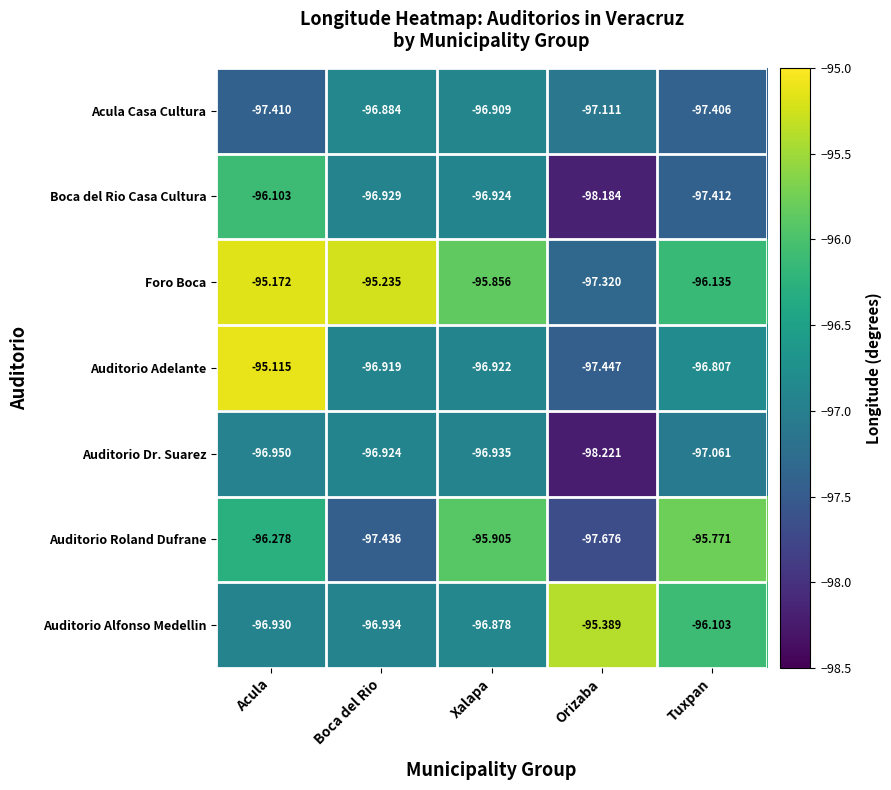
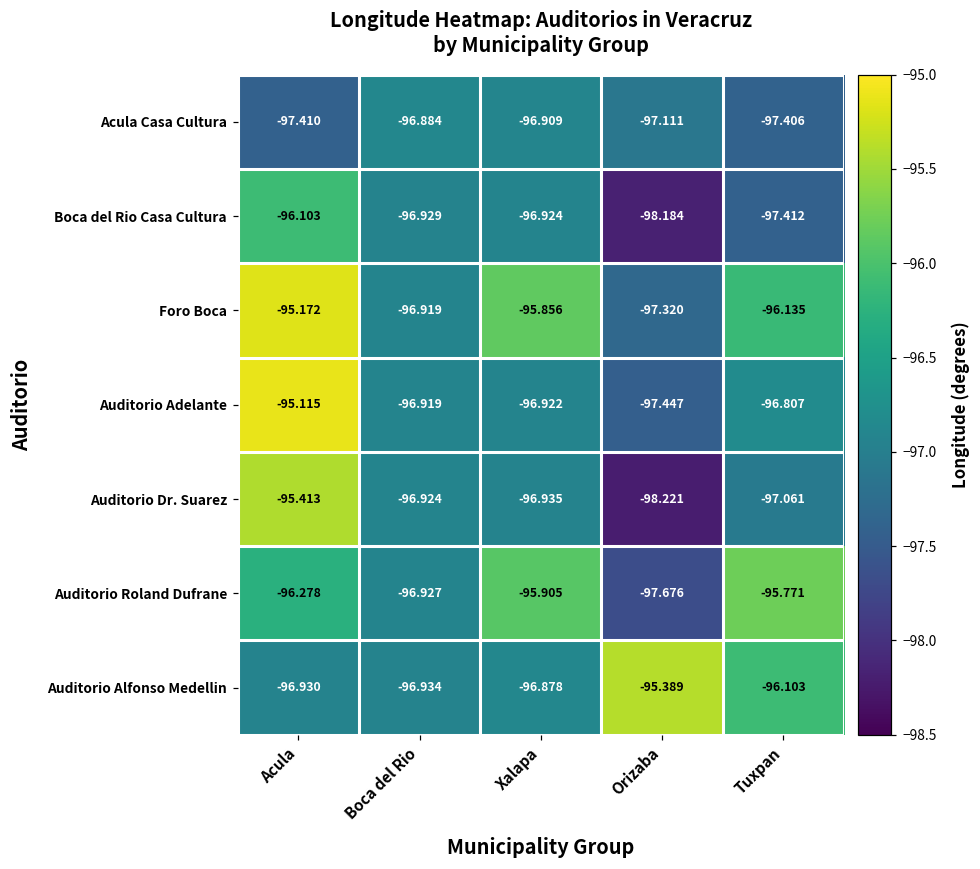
  {
    "Acula Casa Cultura": {
      "Acula": -97.410,
      "Boca del Rio": -96.884,
      "Xalapa": -96.909,
      "Orizaba": -97.111,
      "Tuxpan": -97.406
    },
    "Boca del Rio Casa Cultura": {
      "Acula": -96.103,
      "Boca del Rio": -96.929,
      "Xalapa": -96.924,
      "Orizaba": -98.184,
      "Tuxpan": -97.412
    },
    "Foro Boca": {
      "Acula": -95.172,
-     "Boca del Rio": -95.235,
+     "Boca del Rio": -96.919,
      "Xalapa": -95.856,
      "Orizaba": -97.320,
      "Tuxpan": -96.135
    },
    "Auditorio Adelante": {
      "Acula": -95.115,
      "Boca del Rio": -96.919,
      "Xalapa": -96.922,
      "Orizaba": -97.447,
      "Tuxpan": -96.807
    },
    "Auditorio Dr. Suarez": {
-     "Acula": -96.950,
+     "Acula": -95.413,
      "Boca del Rio": -96.924,
      "Xalapa": -96.935,
      "Orizaba": -98.221,
      "Tuxpan": -97.061
    },
    "Auditorio Roland Dufrane": {
      "Acula": -96.278,
-     "Boca del Rio": -97.436,
+     "Boca del Rio": -96.927,
      "Xalapa": -95.905,
      "Orizaba": -97.676,
      "Tuxpan": -95.771
    },
    "Auditorio Alfonso Medellin": {
      "Acula": -96.930,
      "Boca del Rio": -96.934,
      "Xalapa": -96.878,
      "Orizaba": -95.389,
      "Tuxpan": -96.103
    }
  }
